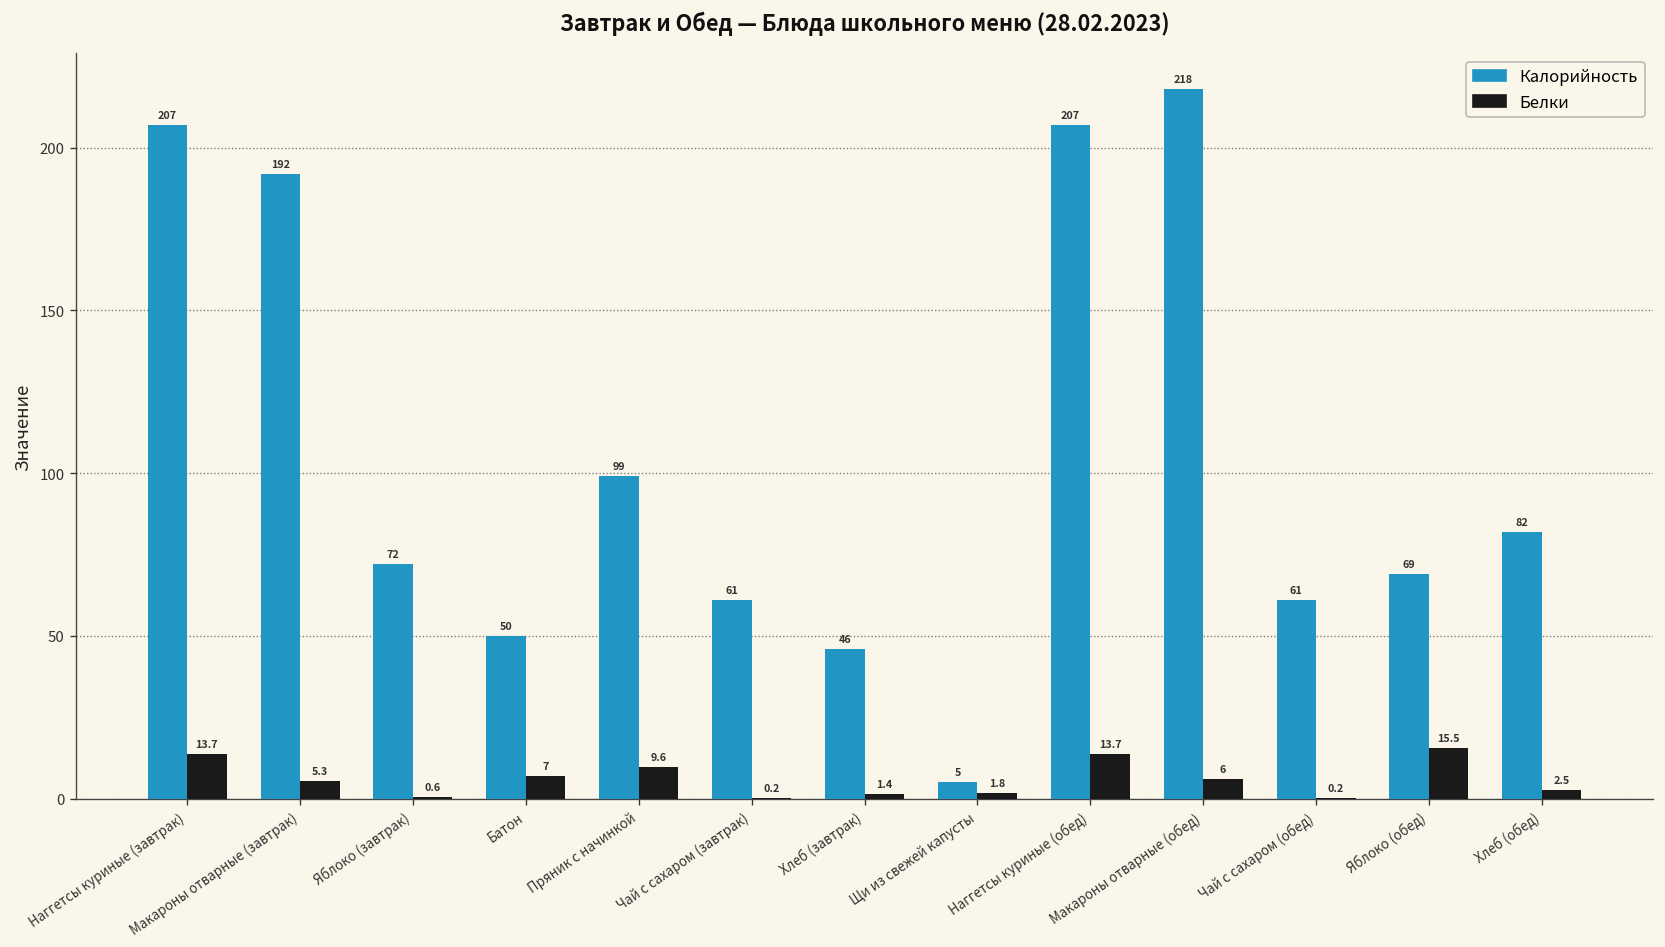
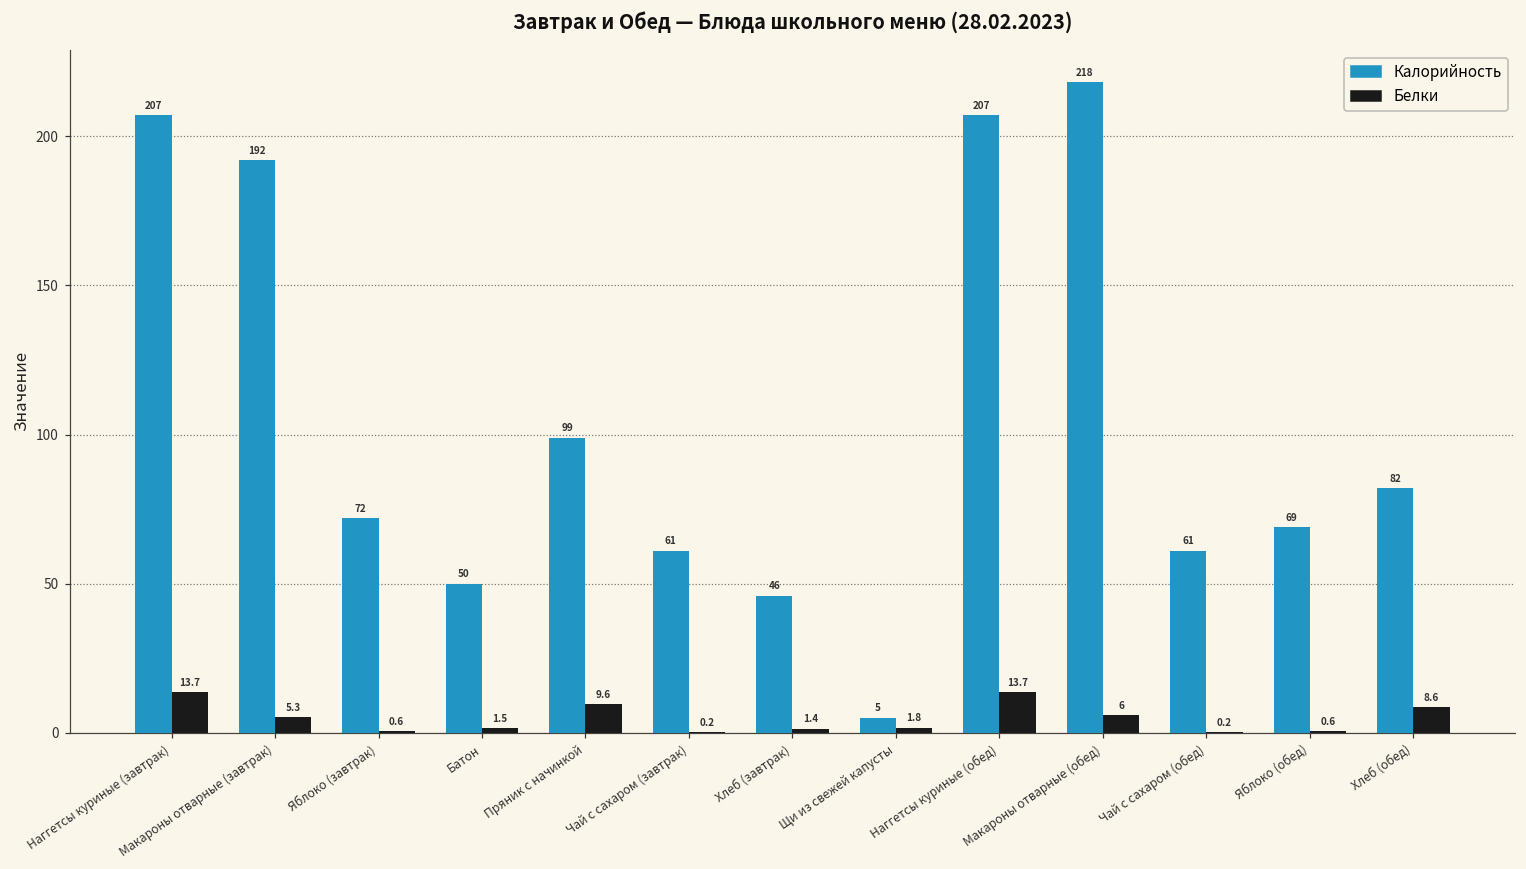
  {
    "Калорийность": {
      "Наггетсы куриные (завтрак)": 207,
      "Макароны отварные (завтрак)": 192,
      "Яблоко (завтрак)": 72,
      "Батон": 50,
      "Пряник с начинкой": 99,
      "Чай с сахаром (завтрак)": 61,
      "Хлеб (завтрак)": 46,
      "Щи из свежей капусты": 5,
      "Наггетсы куриные (обед)": 207,
      "Макароны отварные (обед)": 218,
      "Чай с сахаром (обед)": 61,
      "Яблоко (обед)": 69,
      "Хлеб (обед)": 82
    },
    "Белки": {
      "Наггетсы куриные (завтрак)": 13.7,
      "Макароны отварные (завтрак)": 5.3,
      "Яблоко (завтрак)": 0.6,
-     "Батон": 7,
+     "Батон": 1.5,
      "Пряник с начинкой": 9.6,
      "Чай с сахаром (завтрак)": 0.2,
      "Хлеб (завтрак)": 1.4,
      "Щи из свежей капусты": 1.8,
      "Наггетсы куриные (обед)": 13.7,
      "Макароны отварные (обед)": 6,
      "Чай с сахаром (обед)": 0.2,
-     "Яблоко (обед)": 15.5,
-     "Хлеб (обед)": 2.5
+     "Яблоко (обед)": 0.6,
+     "Хлеб (обед)": 8.6
    }
  }
